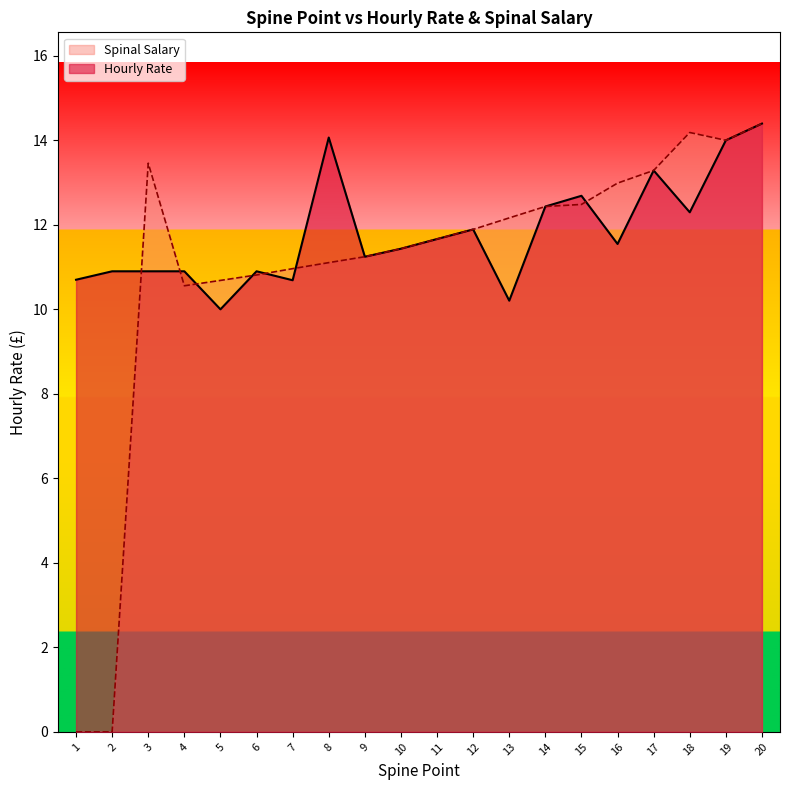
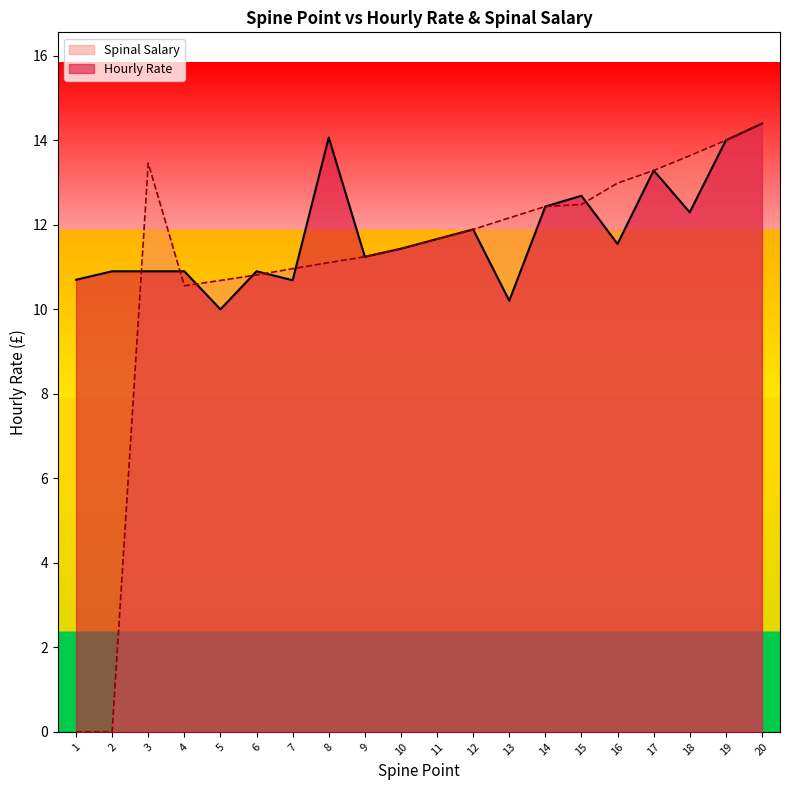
  {
    "Spinal Salary": {
      "1": 0.0,
      "2": 0.0,
      "3": 13.5,
      "4": 10.6,
      "5": 10.7,
      "6": 10.8,
      "7": 11.0,
      "8": 11.1,
      "13": 12.2,
      "15": 12.5,
      "16": 13.0,
-     "18": 14.2
+     "18": 13.6
    },
    "Hourly Rate": {
      "1": 10.7,
      "2": 10.9,
      "3": 10.9,
      "4": 10.9,
      "5": 10.0,
      "6": 10.9,
      "7": 10.7,
      "8": 14.1,
      "13": 10.2,
      "15": 12.7,
      "16": 11.5,
      "18": 12.3
    }
  }
